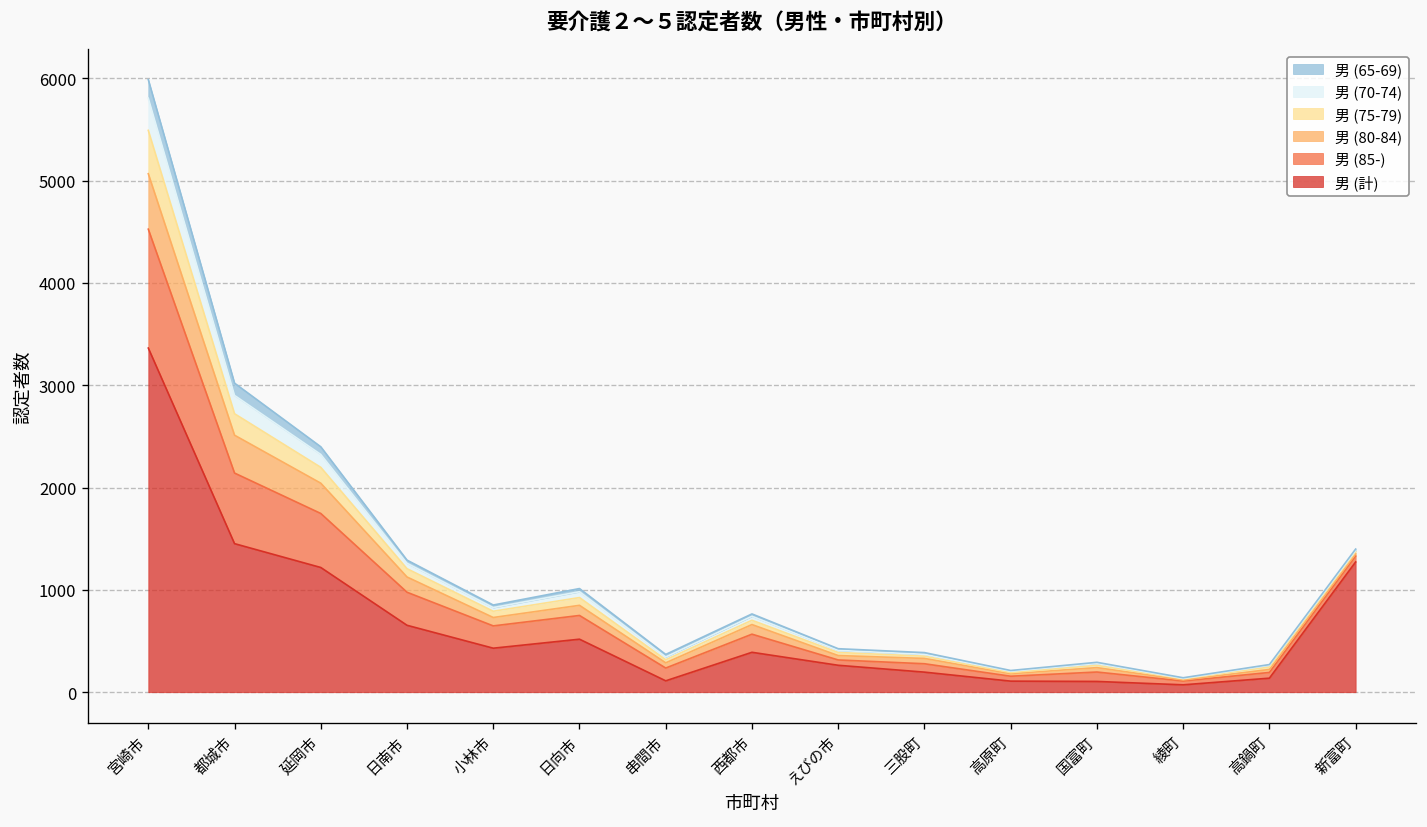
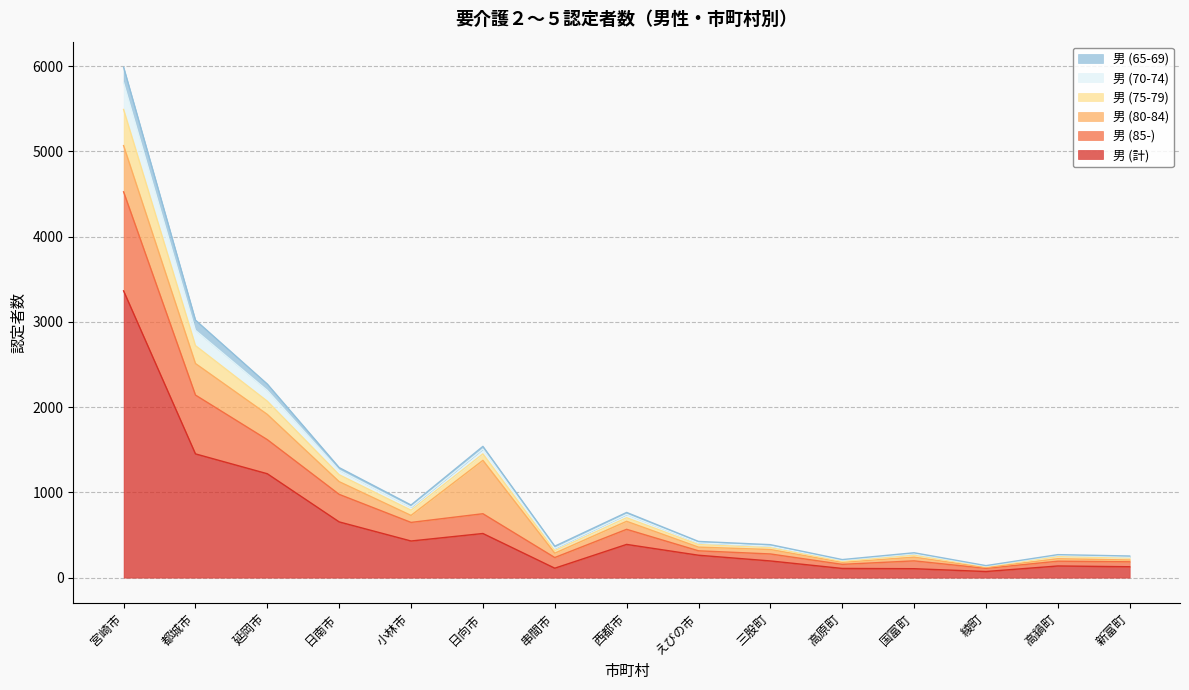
  {
    "男 (計)": {
      "宮崎市": 3400,
      "都城市": 1500,
      "延岡市": 1200,
      "日南市": 700,
      "小林市": 400,
      "日向市": 500,
      "串間市": 100,
      "西都市": 400,
      "えびの市": 300,
      "三股町": 200,
      "高原町": 100,
      "国富町": 100,
      "綾町": 100,
      "高鍋町": 100,
-     "新富町": 1300
+     "新富町": 100
    },
    "男 (85-)": {
      "宮崎市": 1200,
      "都城市": 700,
-     "延岡市": 500,
+     "延岡市": 400,
      "日南市": 300,
      "小林市": 200,
      "日向市": 200,
      "串間市": 100,
      "西都市": 200,
      "えびの市": 100,
      "三股町": 100,
      "国富町": 100
    },
    "男 (80-84)": {
      "宮崎市": 500,
      "都城市": 400,
      "延岡市": 300,
      "日南市": 100,
      "小林市": 100,
-     "日向市": 100,
+     "日向市": 600,
      "串間市": 100,
      "西都市": 100
    },
    "男 (75-79)": {
      "宮崎市": 400,
      "都城市": 200,
      "延岡市": 200,
      "日南市": 100,
      "小林市": 100,
      "日向市": 100,
      "西都市": 0
    },
    "男 (70-74)": {
      "宮崎市": 300,
      "都城市": 200,
      "延岡市": 100,
      "日南市": 100,
      "日向市": 100
    },
    "男 (65-69)": {
      "宮崎市": 200,
      "都城市": 100,
      "延岡市": 100,
      "日南市": 0,
      "日向市": 0
    }
  }
